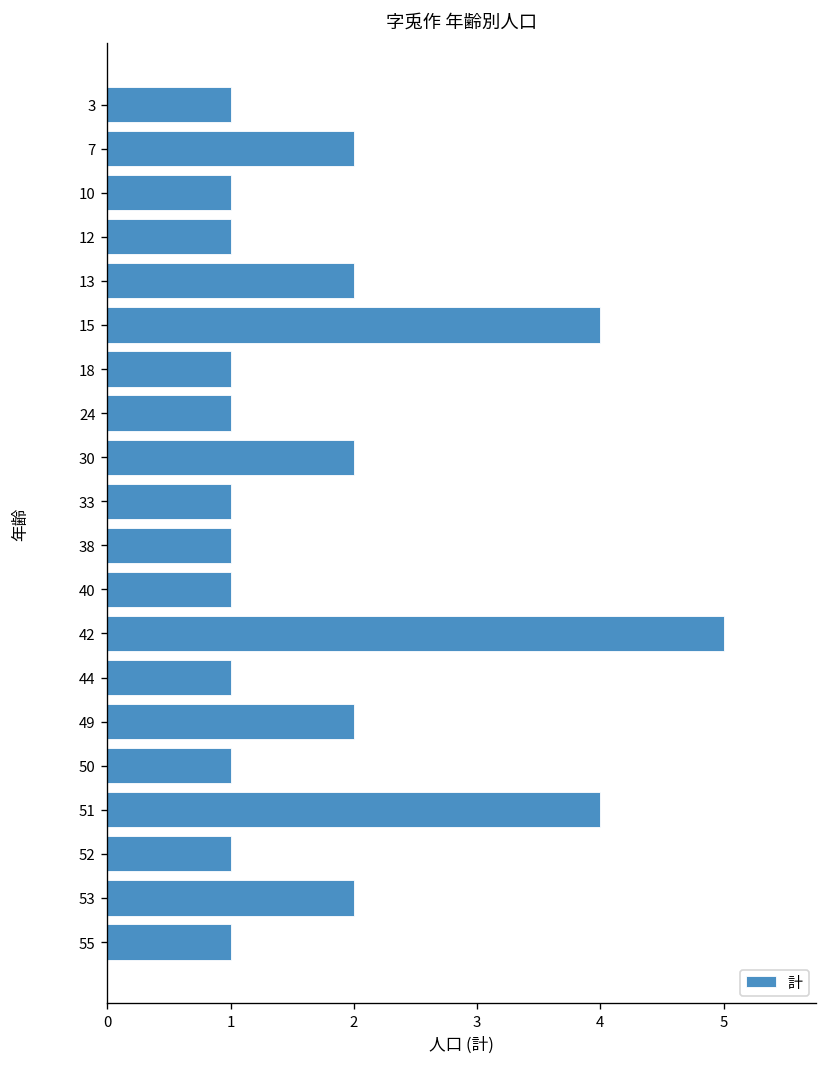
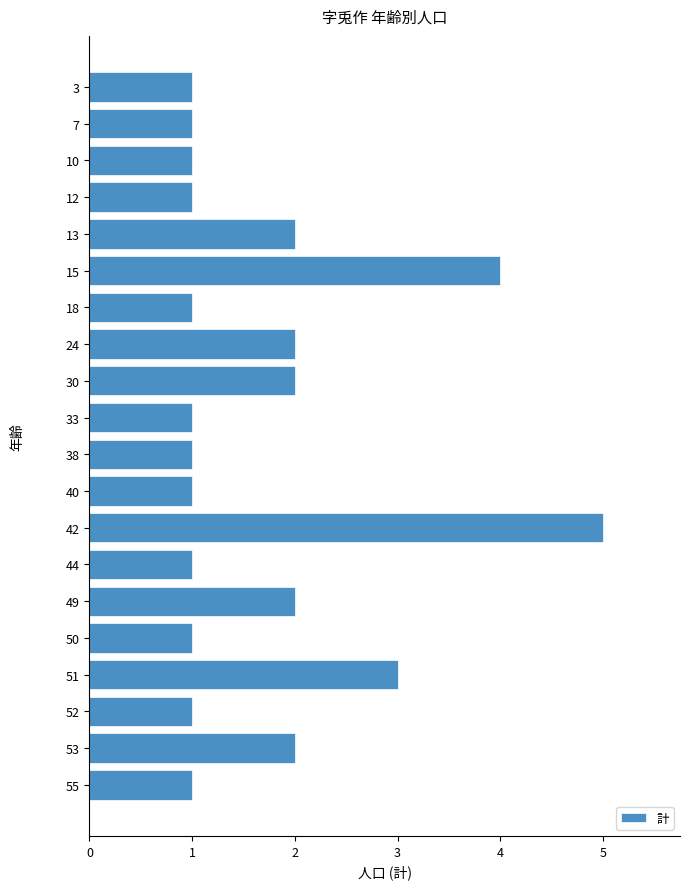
  {
    "3": 1,
-   "7": 2,
+   "7": 1,
    "10": 1,
    "12": 1,
    "13": 2,
    "15": 4,
    "18": 1,
-   "24": 1,
+   "24": 2,
    "30": 2,
    "33": 1,
    "38": 1,
    "40": 1,
    "42": 5,
    "44": 1,
    "49": 2,
    "50": 1,
-   "51": 4,
+   "51": 3,
    "52": 1,
    "53": 2,
    "55": 1
  }
